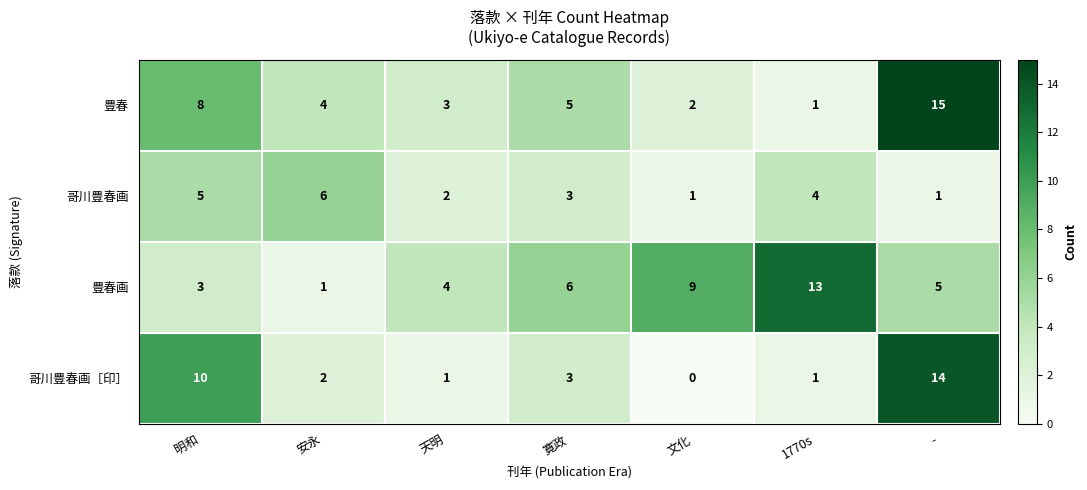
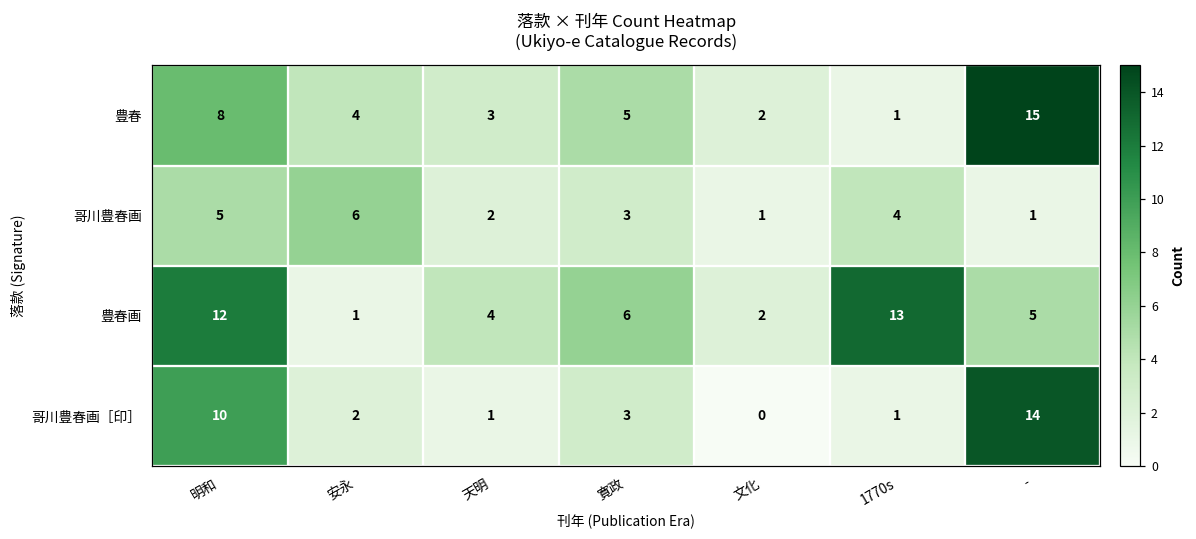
  {
    "豊春": {
      "明和": 8,
      "安永": 4,
      "天明": 3,
      "寛政": 5,
      "文化": 2,
      "1770s": 1,
      "-": 15
    },
    "哥川豊春画": {
      "明和": 5,
      "安永": 6,
      "天明": 2,
      "寛政": 3,
      "文化": 1,
      "1770s": 4,
      "-": 1
    },
    "豊春画": {
-     "明和": 3,
+     "明和": 12,
      "安永": 1,
      "天明": 4,
      "寛政": 6,
-     "文化": 9,
+     "文化": 2,
      "1770s": 13,
      "-": 5
    },
    "哥川豊春画［印］": {
      "明和": 10,
      "安永": 2,
      "天明": 1,
      "寛政": 3,
      "文化": 0,
      "1770s": 1,
      "-": 14
    }
  }
